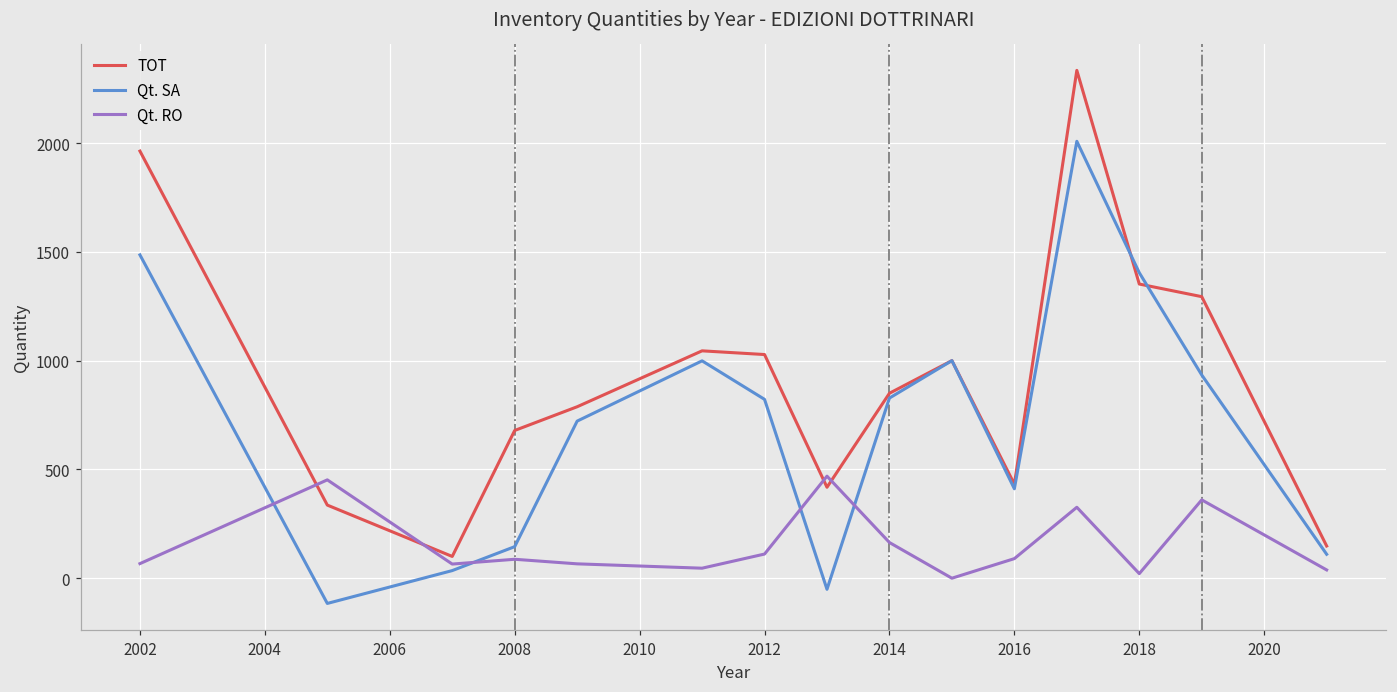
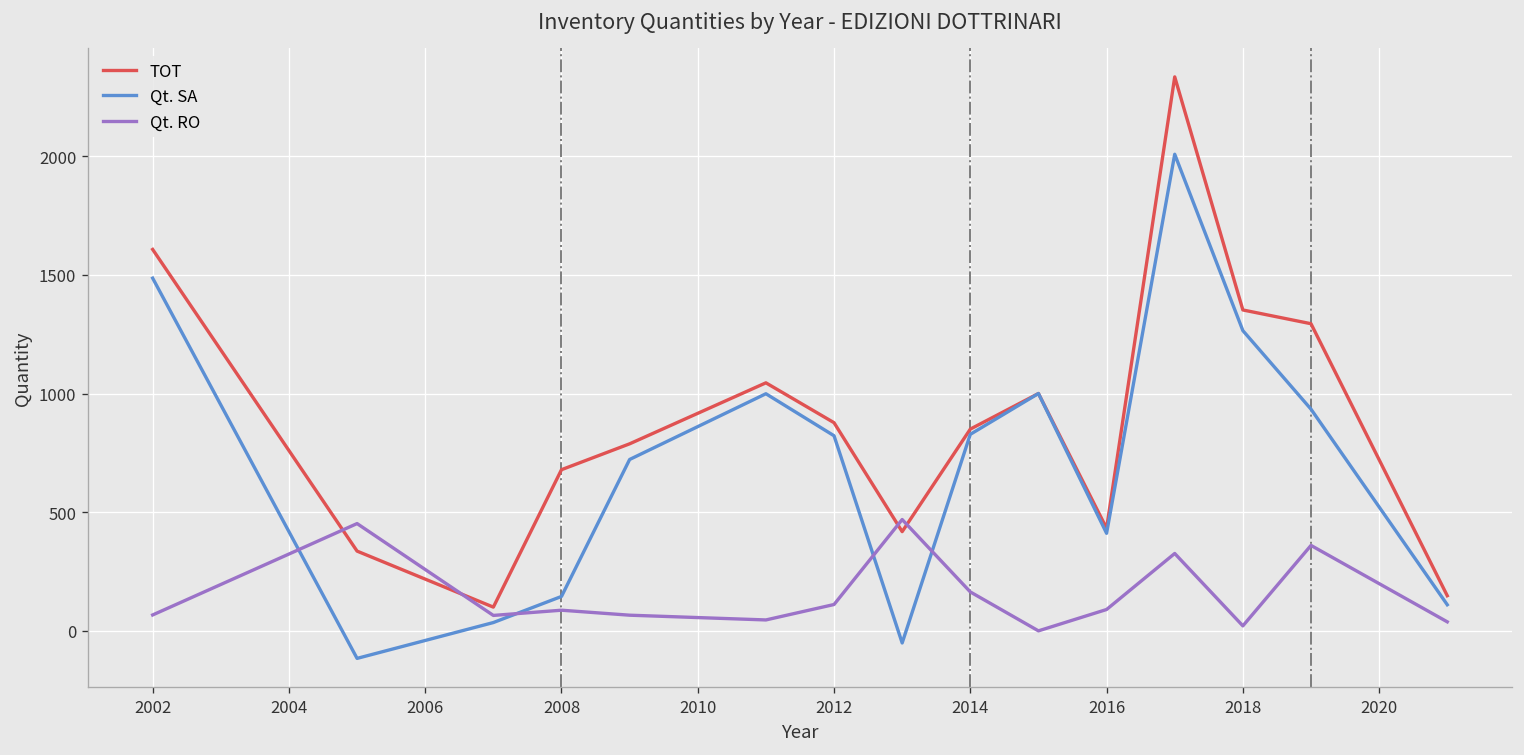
  {
    "TOT": {
-     "2002": 1960,
+     "2002": 1610,
      "2008": 680,
-     "2012": 1030,
+     "2012": 880,
      "2014": 850,
      "2016": 430,
      "2018": 1350
    },
    "Qt. SA": {
      "2002": 1490,
      "2008": 150,
      "2012": 820,
      "2014": 830,
      "2016": 410,
-     "2018": 1400
+     "2018": 1270
    },
    "Qt. RO": {
      "2002": 70,
      "2008": 90,
      "2012": 110,
      "2014": 160,
      "2016": 90,
      "2018": 20
    }
  }
